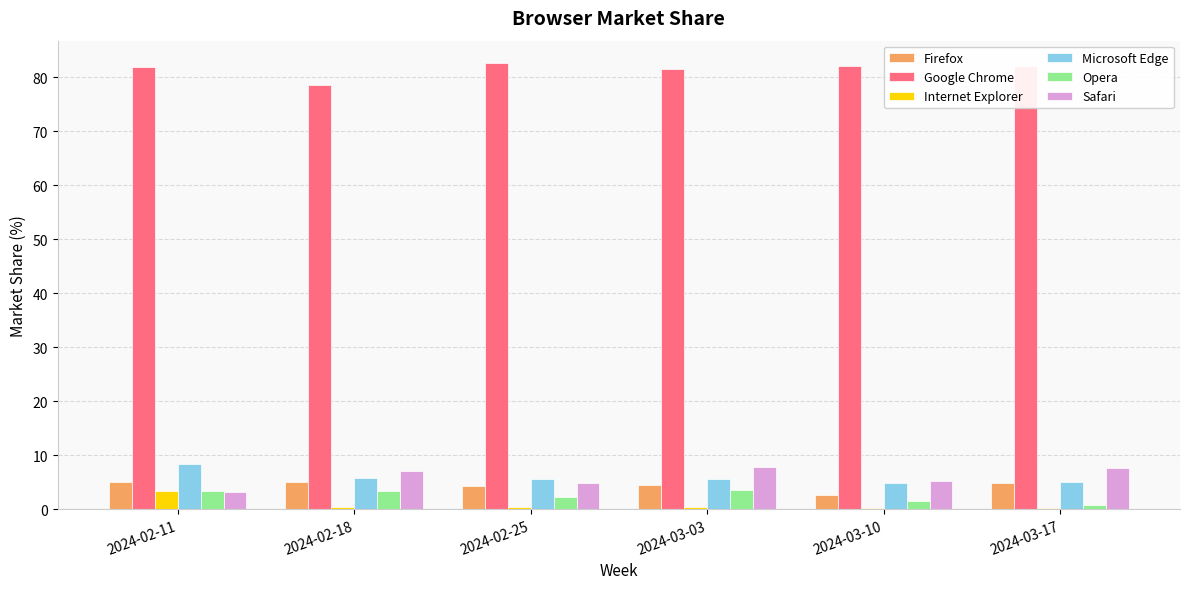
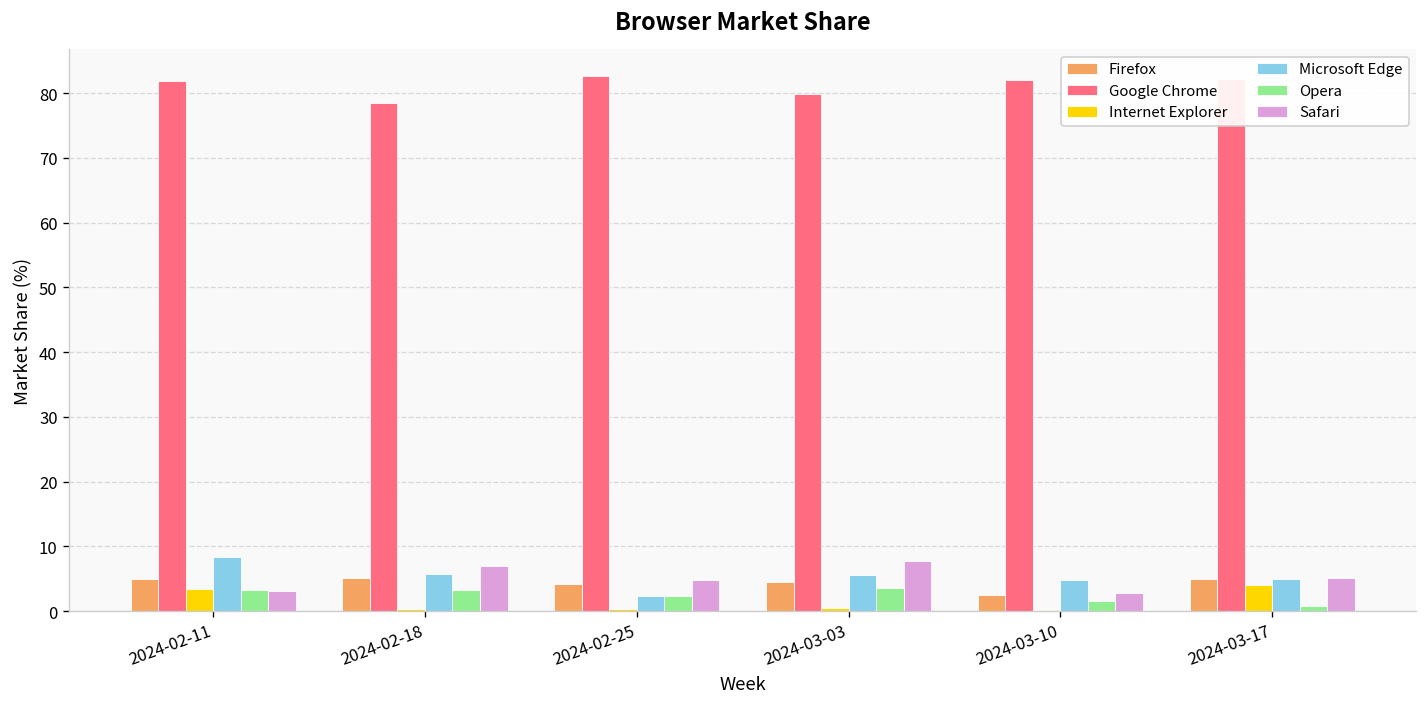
  {
    "Firefox": {
      "2024-02-11": 5,
      "2024-02-18": 5,
      "2024-02-25": 4,
      "2024-03-03": 4,
      "2024-03-10": 3,
      "2024-03-17": 5
    },
    "Google Chrome": {
      "2024-02-11": 82,
      "2024-02-18": 79,
      "2024-02-25": 83,
-     "2024-03-03": 82,
+     "2024-03-03": 80,
      "2024-03-10": 82
    },
    "Internet Explorer": {
      "2024-02-11": 3,
-     "2024-03-17": 0
+     "2024-03-17": 4
    },
    "Microsoft Edge": {
      "2024-02-11": 8,
      "2024-02-18": 6,
-     "2024-02-25": 6,
+     "2024-02-25": 2,
      "2024-03-03": 6,
      "2024-03-10": 5,
      "2024-03-17": 5
    },
    "Opera": {
      "2024-02-11": 3,
      "2024-02-18": 3,
      "2024-02-25": 2,
      "2024-03-03": 4,
      "2024-03-10": 2,
      "2024-03-17": 1
    },
    "Safari": {
      "2024-02-11": 3,
      "2024-02-18": 7,
      "2024-02-25": 5,
      "2024-03-03": 8,
-     "2024-03-10": 5,
-     "2024-03-17": 8
+     "2024-03-10": 3,
+     "2024-03-17": 5
    }
  }
